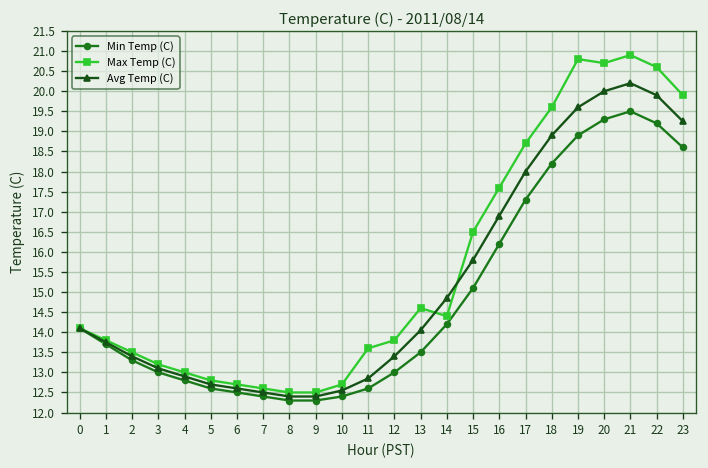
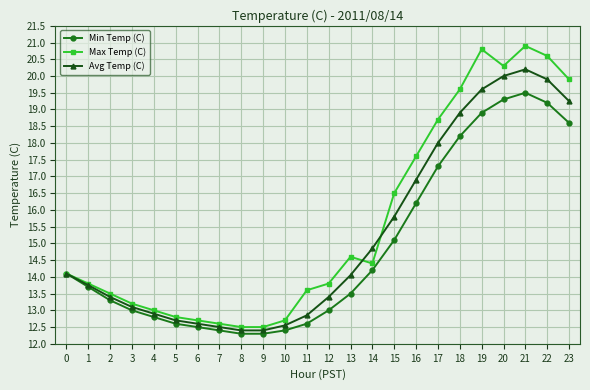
  {
    "Max Temp (C)": {
      "2": 13.5,
      "3": 13.2,
      "4": 13.0,
      "5": 12.8,
      "6": 12.7,
      "7": 12.6,
      "8": 12.5,
      "9": 12.5,
      "10": 12.7,
      "11": 13.6,
      "12": 13.8,
      "13": 14.6,
      "14": 14.4,
      "15": 16.5,
      "16": 17.6,
      "17": 18.7,
      "18": 19.6,
      "19": 20.8,
-     "20": 20.7,
+     "20": 20.3,
      "21": 20.9,
      "22": 20.6,
      "23": 19.9
    }
  }
